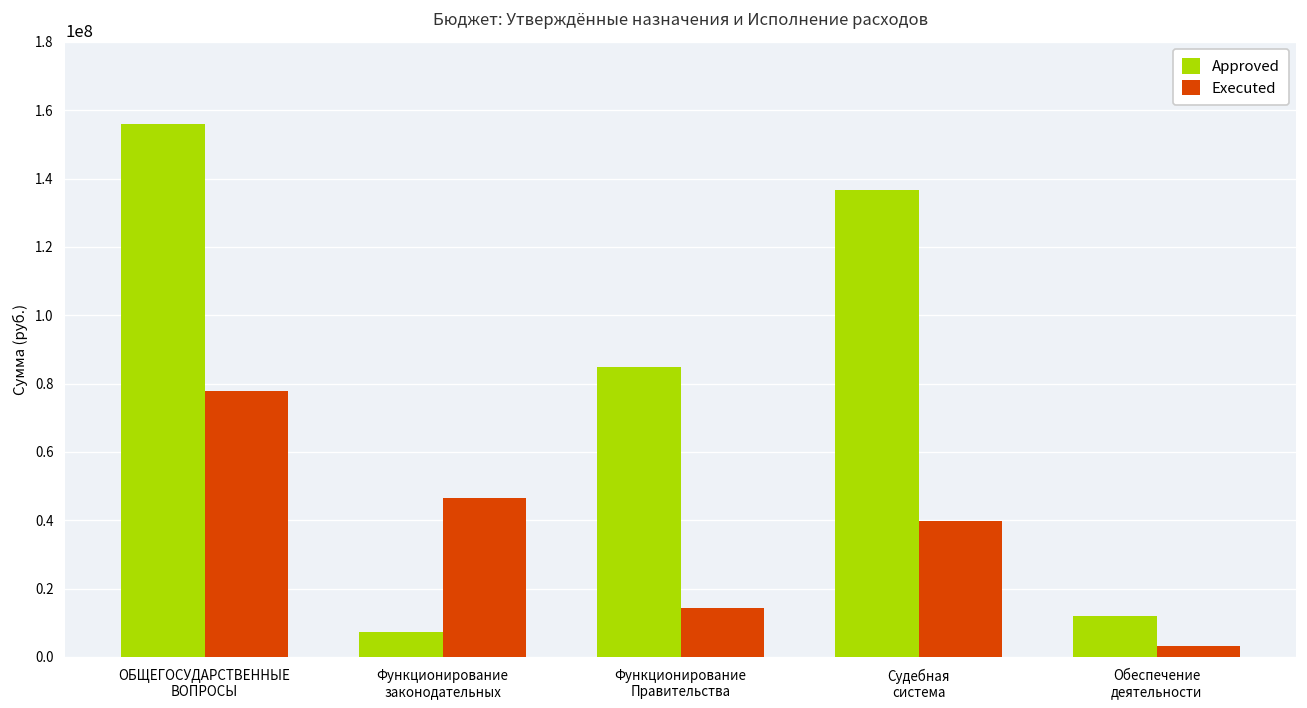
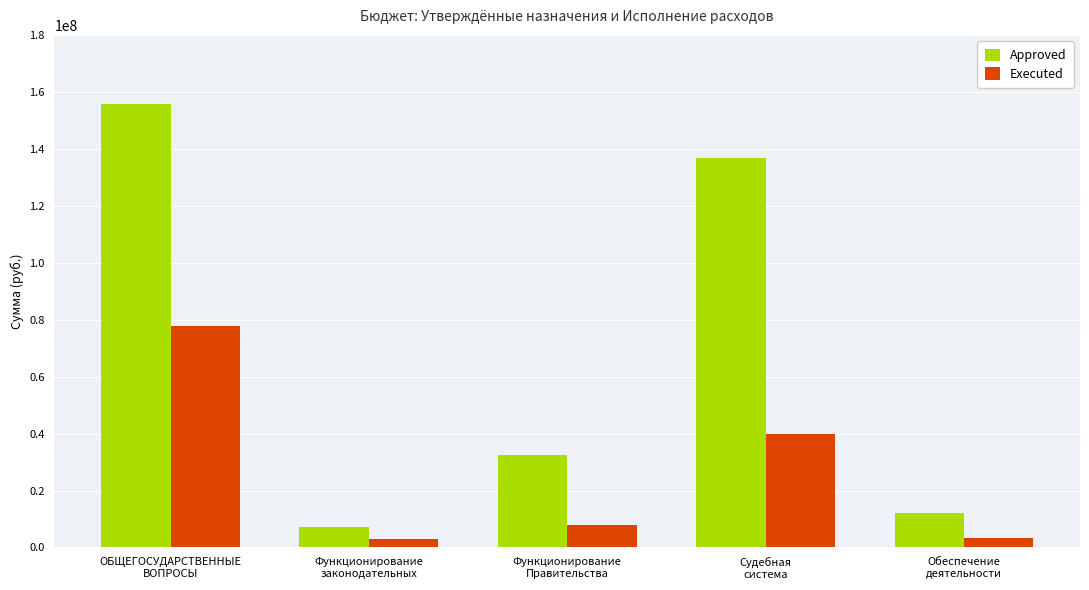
  {
    "Approved": {
      "ОБЩЕГОСУДАРСТВЕННЫЕ ВОПРОСЫ": 156000000,
      "Функционирование законодательных": 7000000,
-     "Функционирование Правительства": 85000000,
+     "Функционирование Правительства": 32000000,
      "Судебная система": 137000000,
      "Обеспечение деятельности": 12000000
    },
    "Executed": {
      "ОБЩЕГОСУДАРСТВЕННЫЕ ВОПРОСЫ": 78000000,
-     "Функционирование законодательных": 46000000,
-     "Функционирование Правительства": 14000000,
+     "Функционирование законодательных": 3000000,
+     "Функционирование Правительства": 8000000,
      "Судебная система": 40000000,
      "Обеспечение деятельности": 3000000
    }
  }
